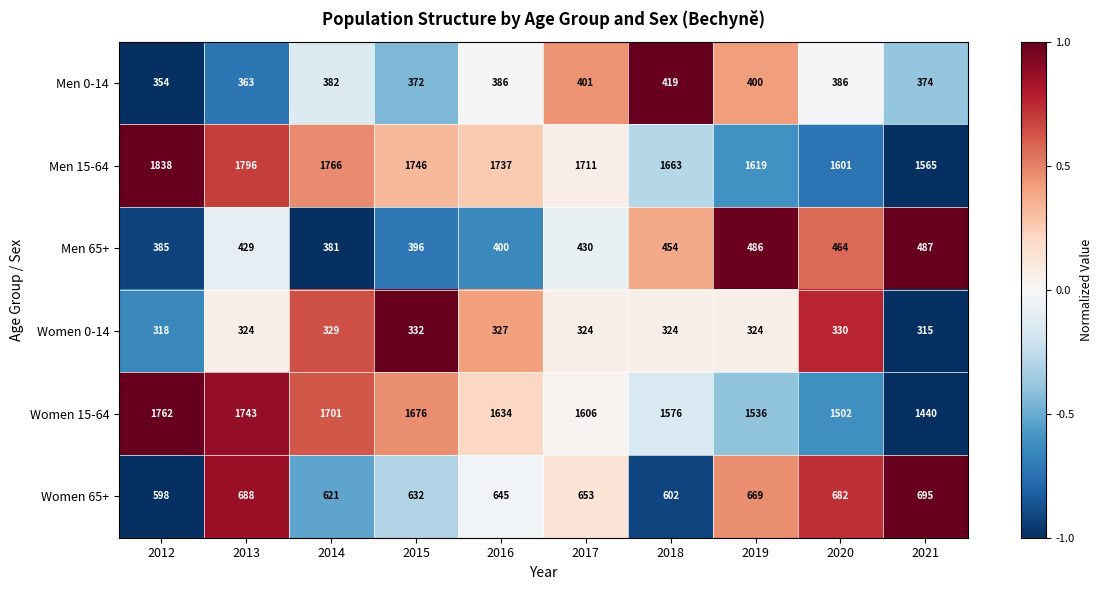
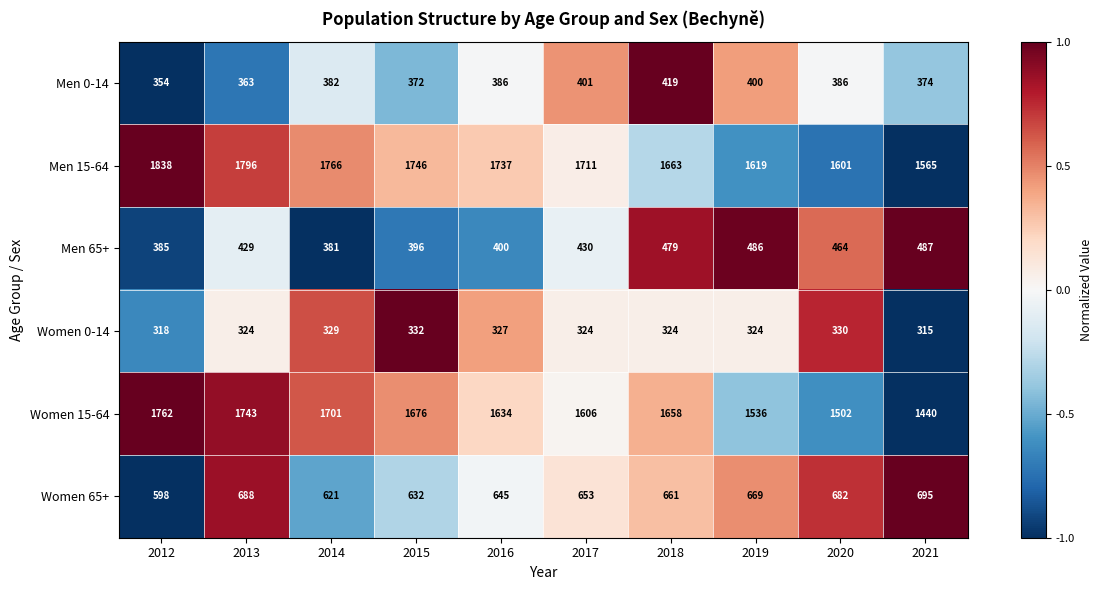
  {
    "Men 0-14": {
      "2012": 354,
      "2013": 363,
      "2014": 382,
      "2015": 372,
      "2016": 386,
      "2017": 401,
      "2018": 419,
      "2019": 400,
      "2020": 386,
      "2021": 374
    },
    "Men 15-64": {
      "2012": 1838,
      "2013": 1796,
      "2014": 1766,
      "2015": 1746,
      "2016": 1737,
      "2017": 1711,
      "2018": 1663,
      "2019": 1619,
      "2020": 1601,
      "2021": 1565
    },
    "Men 65+": {
      "2012": 385,
      "2013": 429,
      "2014": 381,
      "2015": 396,
      "2016": 400,
      "2017": 430,
-     "2018": 454,
+     "2018": 479,
      "2019": 486,
      "2020": 464,
      "2021": 487
    },
    "Women 0-14": {
      "2012": 318,
      "2013": 324,
      "2014": 329,
      "2015": 332,
      "2016": 327,
      "2017": 324,
      "2018": 324,
      "2019": 324,
      "2020": 330,
      "2021": 315
    },
    "Women 15-64": {
      "2012": 1762,
      "2013": 1743,
      "2014": 1701,
      "2015": 1676,
      "2016": 1634,
      "2017": 1606,
-     "2018": 1576,
+     "2018": 1658,
      "2019": 1536,
      "2020": 1502,
      "2021": 1440
    },
    "Women 65+": {
      "2012": 598,
      "2013": 688,
      "2014": 621,
      "2015": 632,
      "2016": 645,
      "2017": 653,
-     "2018": 602,
+     "2018": 661,
      "2019": 669,
      "2020": 682,
      "2021": 695
    }
  }
